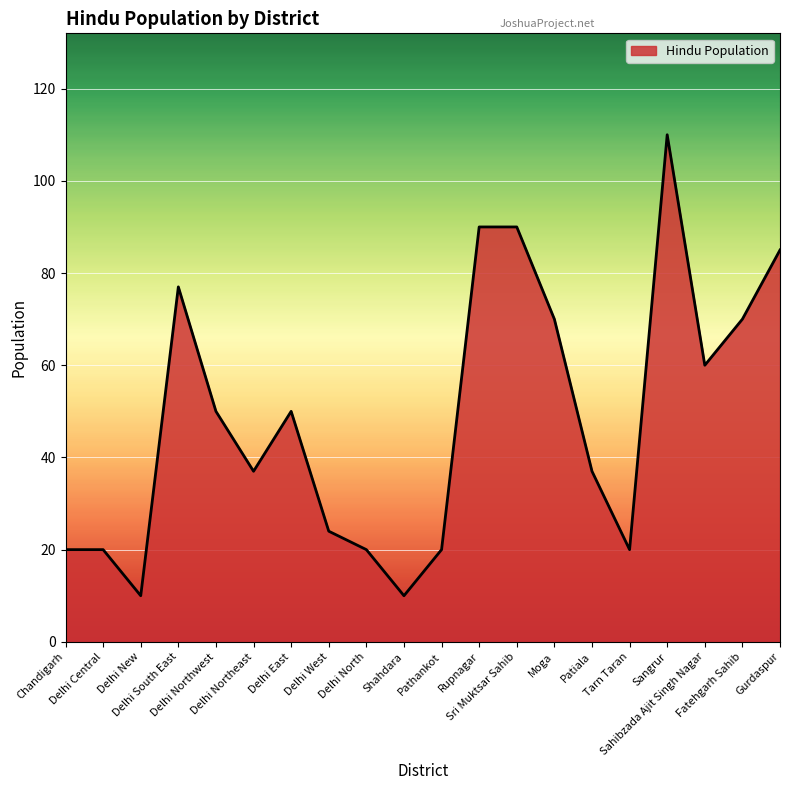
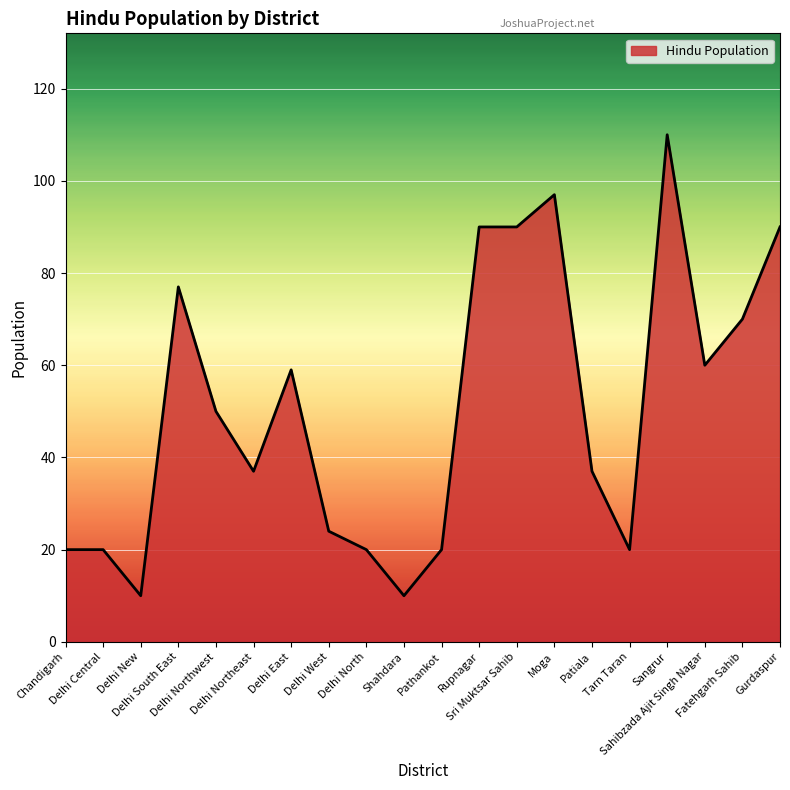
  {
    "Chandigarh": 20,
    "Delhi Central": 20,
    "Delhi New": 10,
    "Delhi South East": 77,
    "Delhi Northwest": 50,
    "Delhi Northeast": 37,
-   "Delhi East": 50,
+   "Delhi East": 59,
    "Delhi West": 24,
    "Delhi North": 20,
    "Shahdara": 10,
    "Pathankot": 20,
    "Rupnagar": 90,
    "Sri Muktsar Sahib": 90,
-   "Moga": 70,
+   "Moga": 97,
    "Patiala": 37,
    "Tarn Taran": 20,
    "Sangrur": 110,
    "Sahibzada Ajit Singh Nagar": 60,
    "Fatehgarh Sahib": 70,
-   "Gurdaspur": 85
+   "Gurdaspur": 90
  }
